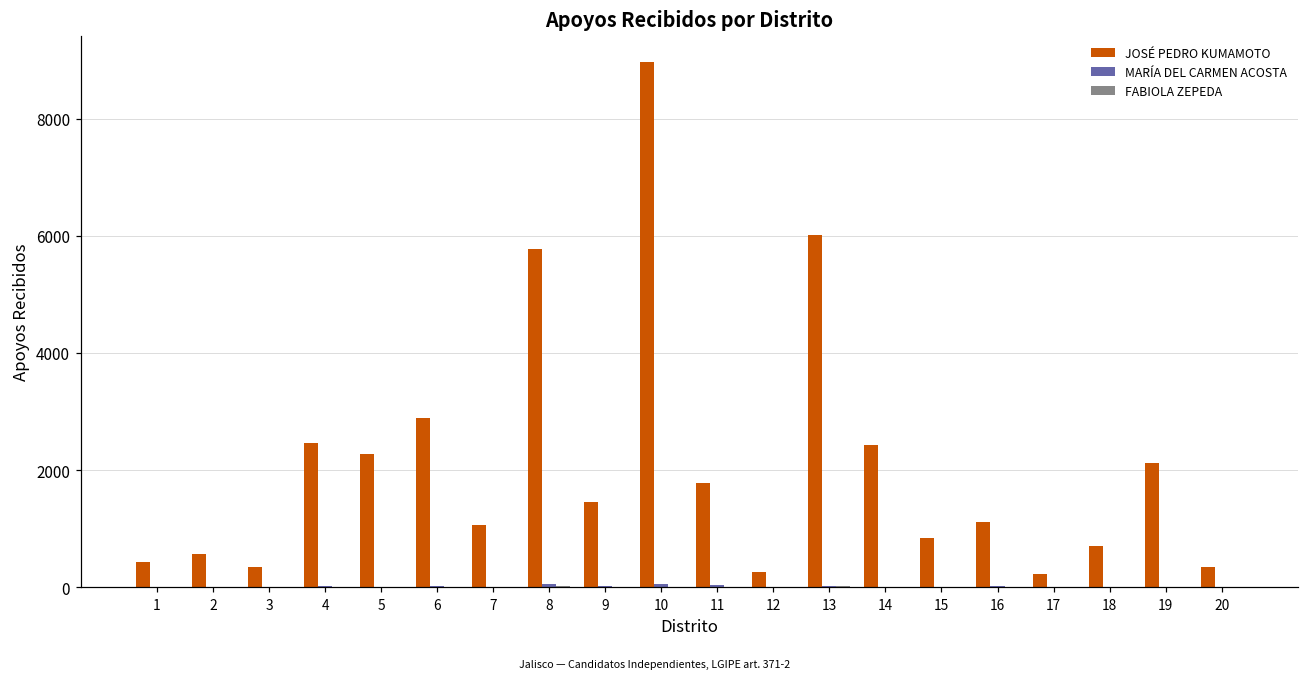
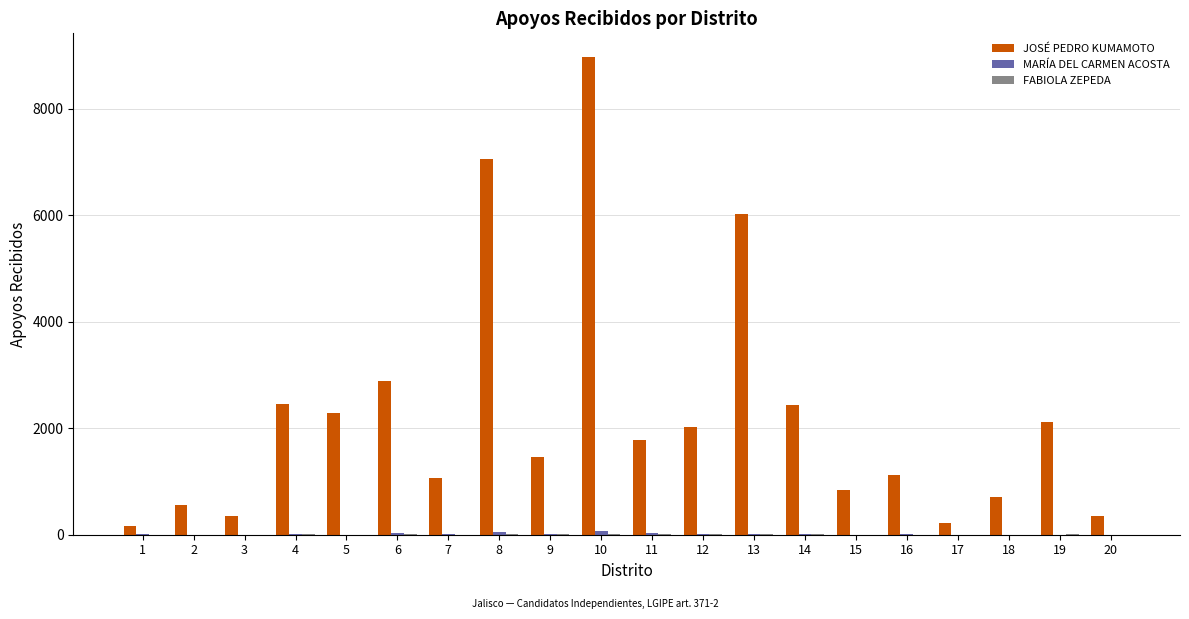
  {
    "JOSÉ PEDRO KUMAMOTO": {
-     "1": 400,
+     "1": 200,
      "2": 600,
      "3": 300,
      "4": 2500,
      "5": 2300,
      "6": 2900,
      "7": 1100,
-     "8": 5800,
+     "8": 7100,
      "9": 1500,
      "10": 9000,
      "11": 1800,
-     "12": 300,
+     "12": 2000,
      "13": 6000,
      "14": 2400,
      "15": 800,
      "16": 1100,
      "17": 200,
      "18": 700,
      "19": 2100,
      "20": 300
    }
  }
